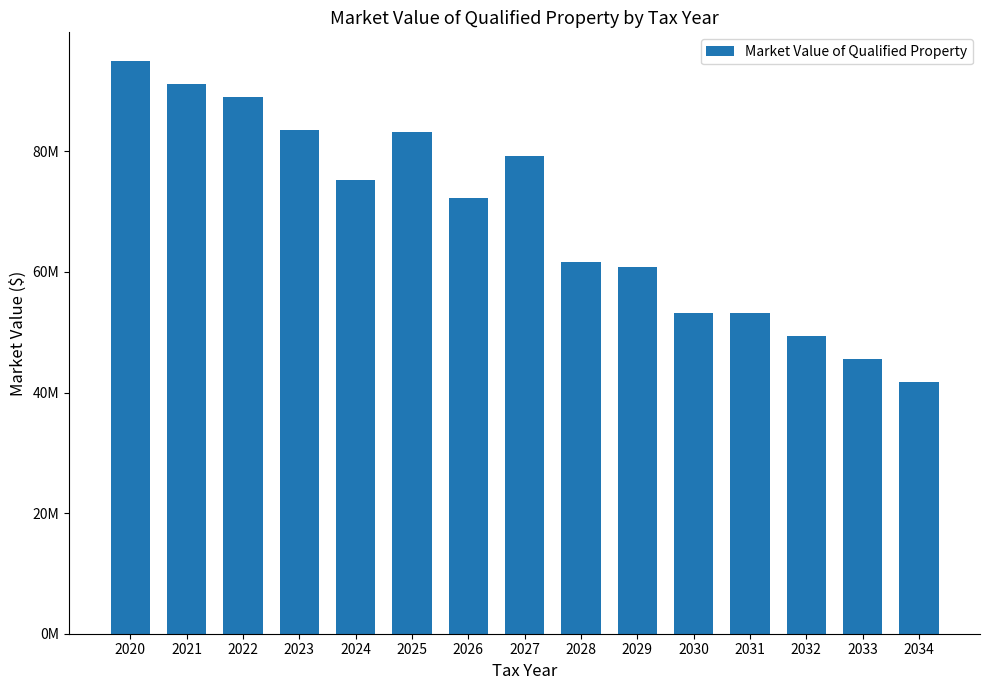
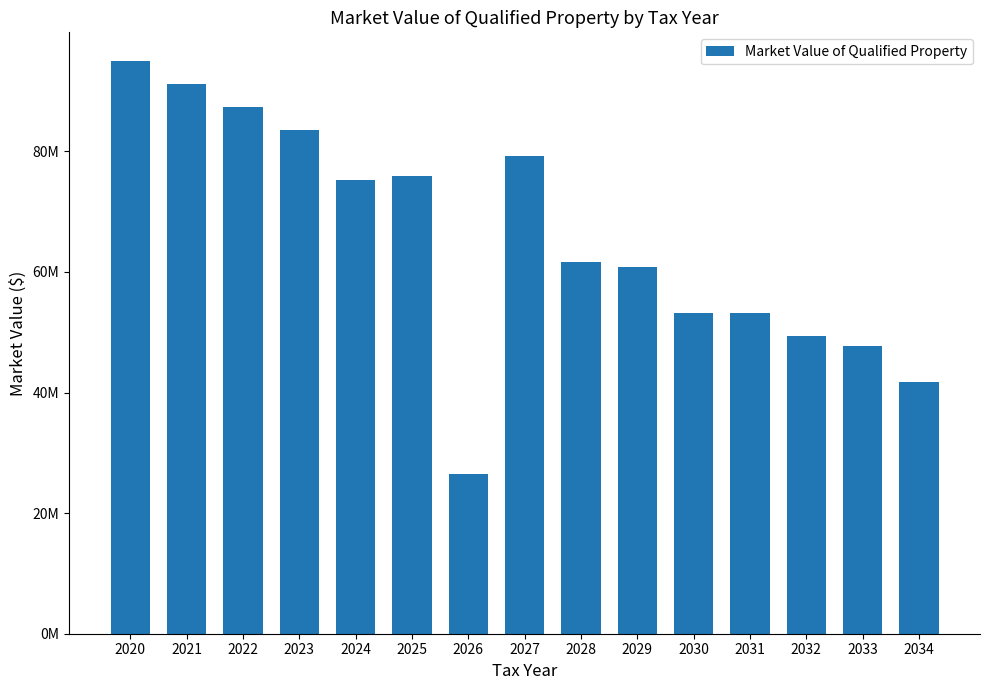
  {
    "2020": 95000000,
    "2021": 91000000,
-   "2022": 89000000,
+   "2022": 87000000,
    "2023": 84000000,
    "2024": 75000000,
-   "2025": 83000000,
-   "2026": 72000000,
+   "2025": 76000000,
+   "2026": 27000000,
    "2027": 79000000,
    "2028": 62000000,
    "2029": 61000000,
    "2030": 53000000,
    "2031": 53000000,
    "2032": 49000000,
-   "2033": 46000000,
+   "2033": 48000000,
    "2034": 42000000
  }
